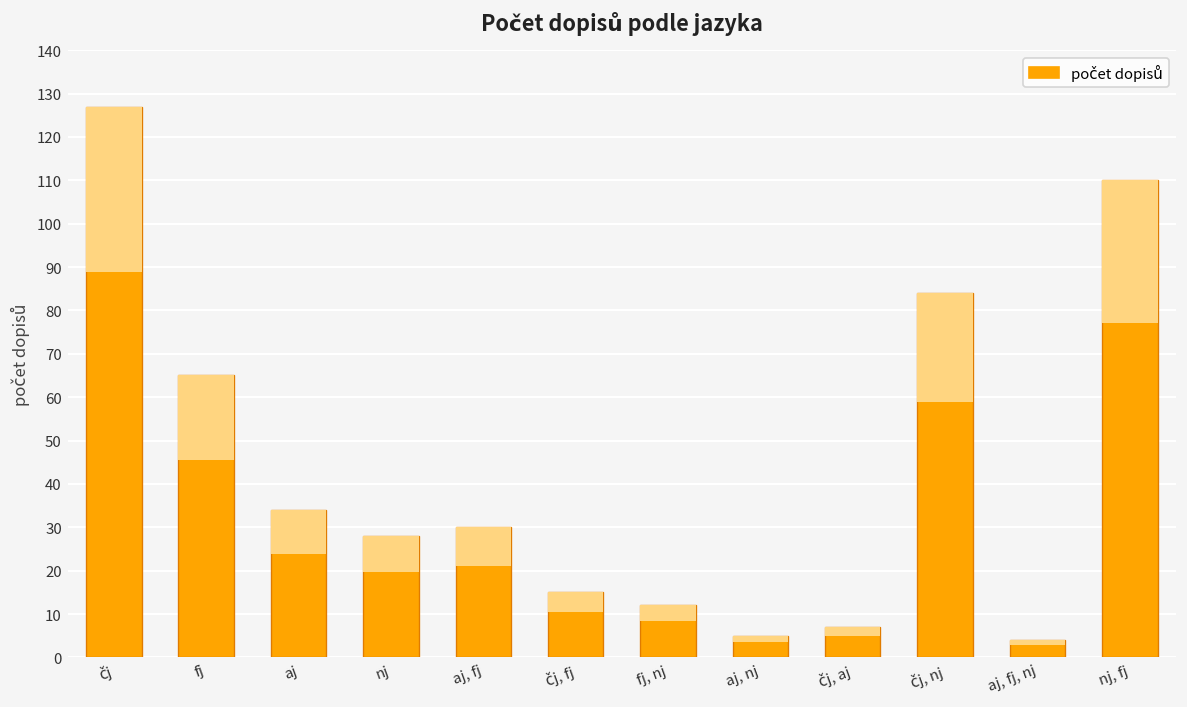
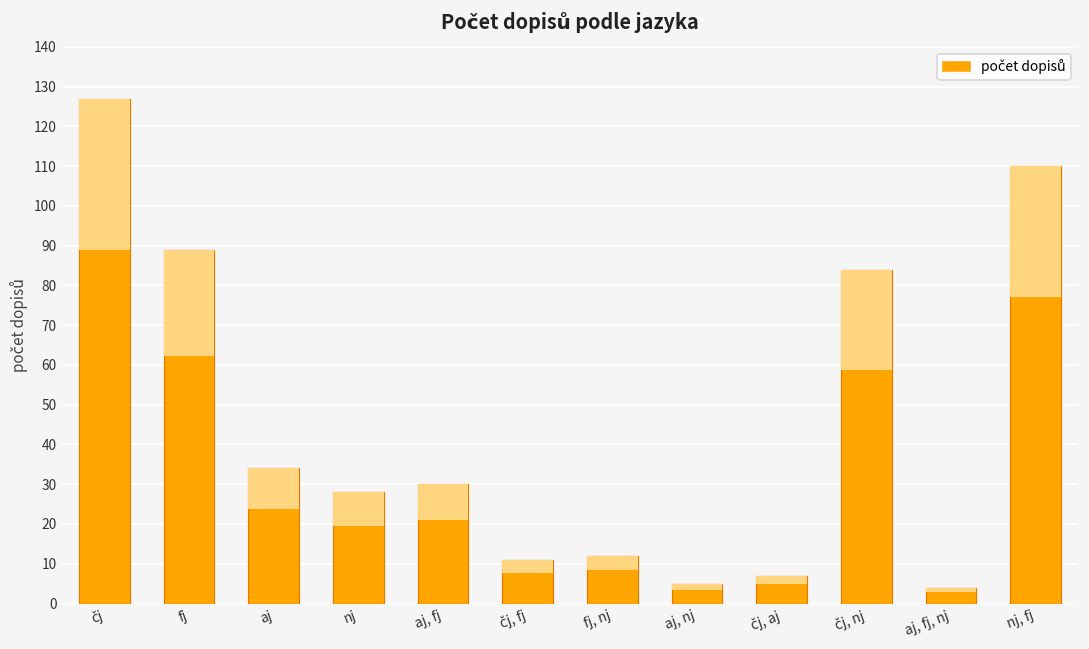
  {
    "počet dopisů": {
      "čj": 127,
-     "fj": 65,
+     "fj": 89,
      "aj": 34,
      "nj": 28,
      "aj, fj": 30,
-     "čj, fj": 15,
+     "čj, fj": 11,
      "fj, nj": 12,
      "aj, nj": 5,
      "čj, aj": 7,
      "čj, nj": 84,
      "aj, fj, nj": 4,
      "nj, fj": 110
    }
  }
